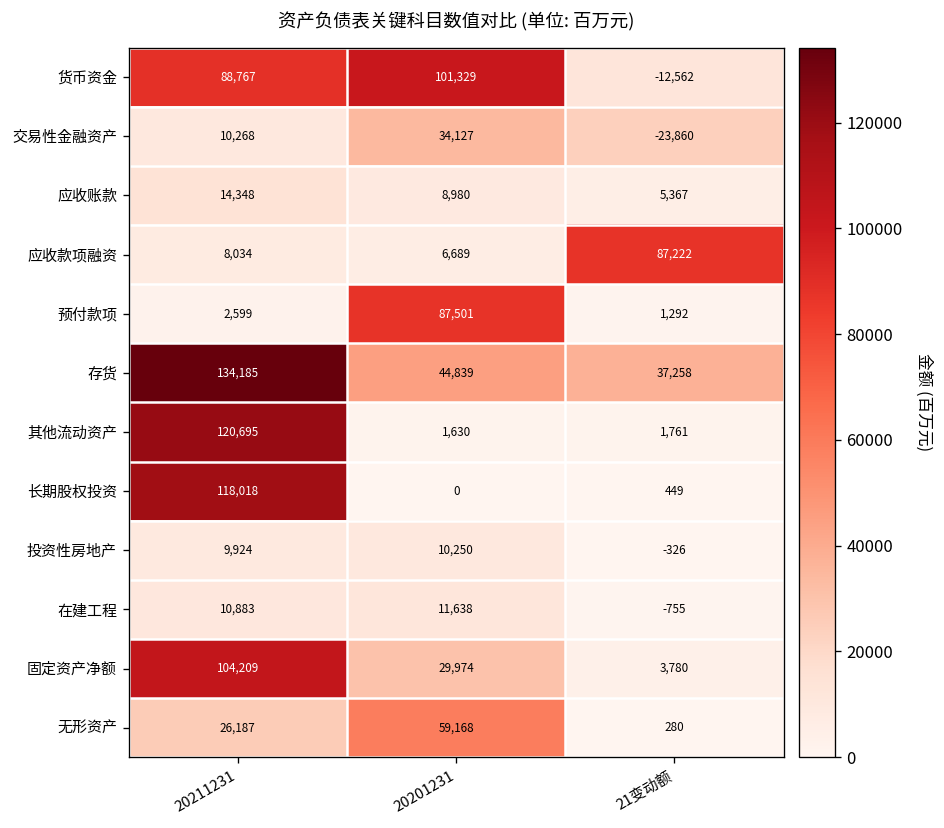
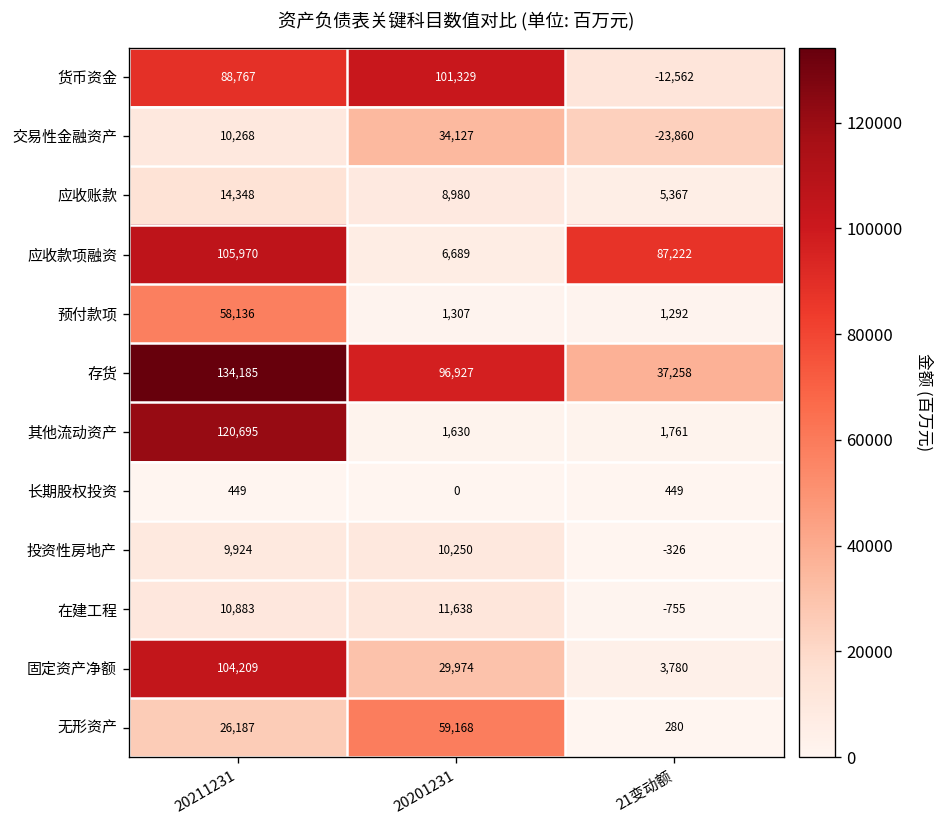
  {
    "货币资金": {
      "20211231": "88,767",
      "20201231": "101,329",
      "21变动额": "-12,562"
    },
    "交易性金融资产": {
      "20211231": "10,268",
      "20201231": "34,127",
      "21变动额": "-23,860"
    },
    "应收账款": {
      "20211231": "14,348",
      "20201231": "8,980",
      "21变动额": "5,367"
    },
    "应收款项融资": {
-     "20211231": "8,034",
+     "20211231": "105,970",
      "20201231": "6,689",
      "21变动额": "87,222"
    },
    "预付款项": {
-     "20211231": "2,599",
-     "20201231": "87,501",
+     "20211231": "58,136",
+     "20201231": "1,307",
      "21变动额": "1,292"
    },
    "存货": {
      "20211231": "134,185",
-     "20201231": "44,839",
+     "20201231": "96,927",
      "21变动额": "37,258"
    },
    "其他流动资产": {
      "20211231": "120,695",
      "20201231": "1,630",
      "21变动额": "1,761"
    },
    "长期股权投资": {
-     "20211231": "118,018",
+     "20211231": "449",
      "20201231": "0",
      "21变动额": "449"
    },
    "投资性房地产": {
      "20211231": "9,924",
      "20201231": "10,250",
      "21变动额": "-326"
    },
    "在建工程": {
      "20211231": "10,883",
      "20201231": "11,638",
      "21变动额": "-755"
    },
    "固定资产净额": {
      "20211231": "104,209",
      "20201231": "29,974",
      "21变动额": "3,780"
    },
    "无形资产": {
      "20211231": "26,187",
      "20201231": "59,168",
      "21变动额": "280"
    }
  }
